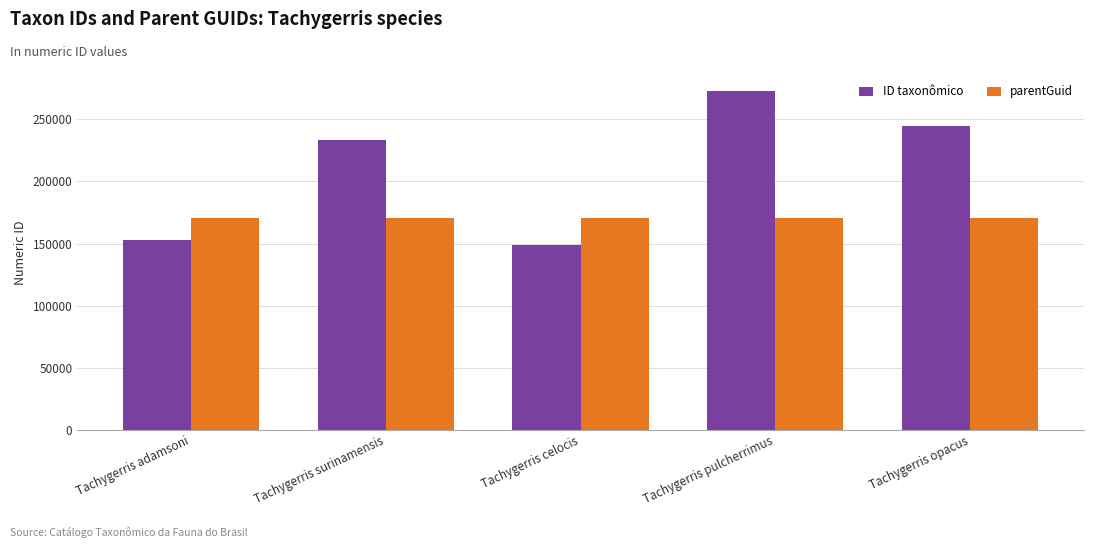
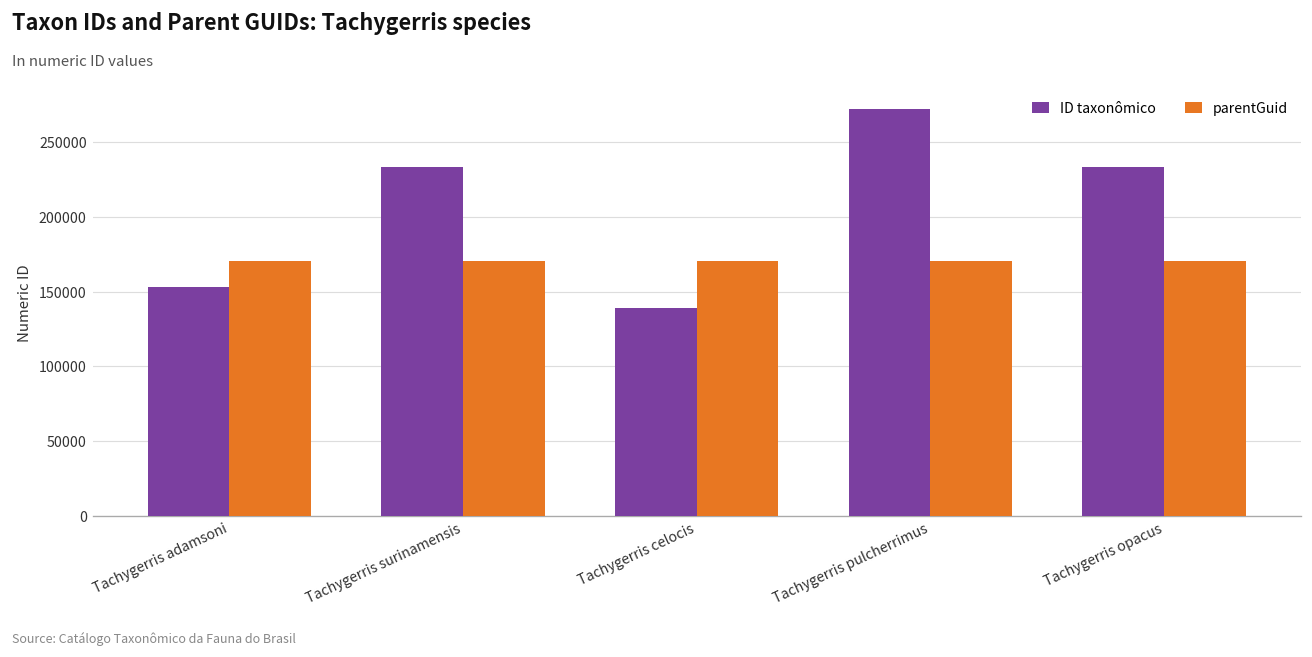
  {
    "ID taxonômico": {
      "Tachygerris adamsoni": 153000,
      "Tachygerris surinamensis": 233000,
-     "Tachygerris celocis": 149000,
+     "Tachygerris celocis": 139000,
      "Tachygerris pulcherrimus": 272000,
-     "Tachygerris opacus": 244000
+     "Tachygerris opacus": 233000
    },
    "parentGuid": {
      "Tachygerris adamsoni": 171000,
      "Tachygerris surinamensis": 171000,
      "Tachygerris celocis": 171000,
      "Tachygerris pulcherrimus": 171000,
      "Tachygerris opacus": 171000
    }
  }
